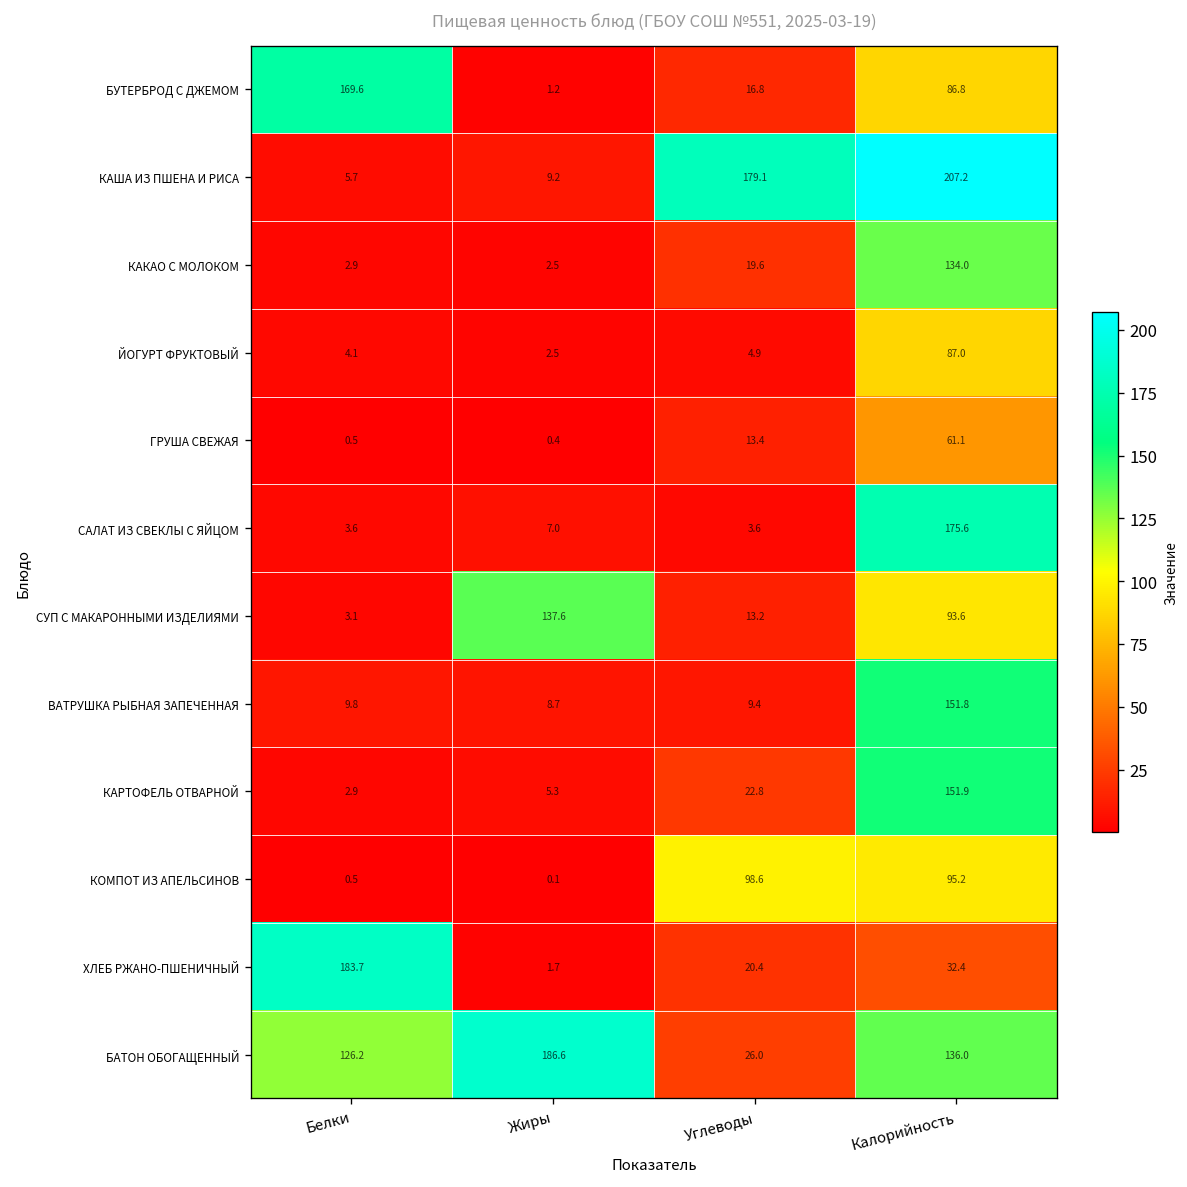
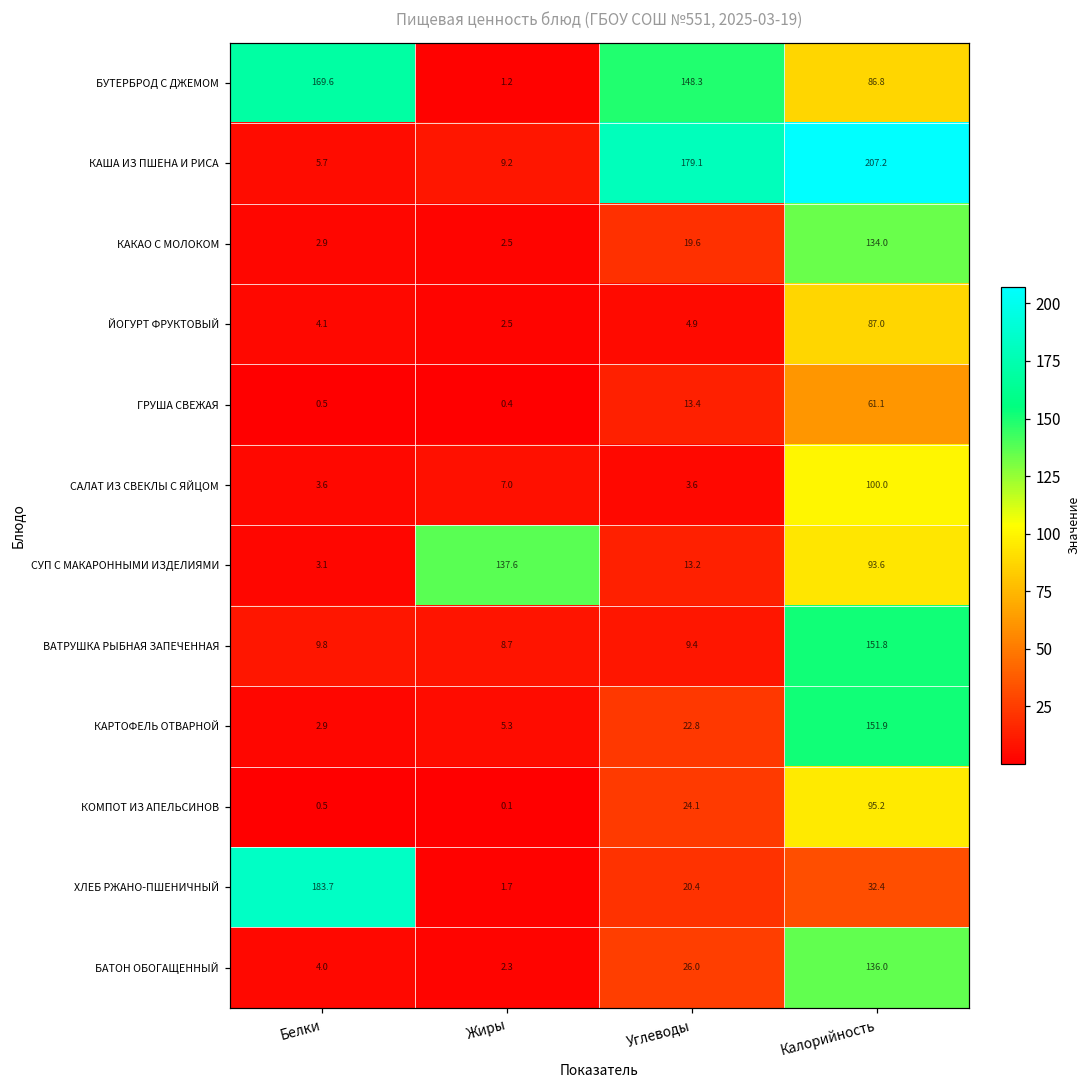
  {
    "БУТЕРБРОД С ДЖЕМОМ": {
      "Белки": 169.6,
      "Жиры": 1.2,
-     "Углеводы": 16.8,
+     "Углеводы": 148.3,
      "Калорийность": 86.8
    },
    "КАША ИЗ ПШЕНА И РИСА": {
      "Белки": 5.7,
      "Жиры": 9.2,
      "Углеводы": 179.1,
      "Калорийность": 207.2
    },
    "КАКАО С МОЛОКОМ": {
      "Белки": 2.9,
      "Жиры": 2.5,
      "Углеводы": 19.6,
      "Калорийность": 134.0
    },
    "ЙОГУРТ ФРУКТОВЫЙ": {
      "Белки": 4.1,
      "Жиры": 2.5,
      "Углеводы": 4.9,
      "Калорийность": 87.0
    },
    "ГРУША СВЕЖАЯ": {
      "Белки": 0.5,
      "Жиры": 0.4,
      "Углеводы": 13.4,
      "Калорийность": 61.1
    },
    "САЛАТ ИЗ СВЕКЛЫ С ЯЙЦОМ": {
      "Белки": 3.6,
      "Жиры": 7.0,
      "Углеводы": 3.6,
-     "Калорийность": 175.6
+     "Калорийность": 100.0
    },
    "СУП С МАКАРОННЫМИ ИЗДЕЛИЯМИ": {
      "Белки": 3.1,
      "Жиры": 137.6,
      "Углеводы": 13.2,
      "Калорийность": 93.6
    },
    "ВАТРУШКА РЫБНАЯ ЗАПЕЧЕННАЯ": {
      "Белки": 9.8,
      "Жиры": 8.7,
      "Углеводы": 9.4,
      "Калорийность": 151.8
    },
    "КАРТОФЕЛЬ ОТВАРНОЙ": {
      "Белки": 2.9,
      "Жиры": 5.3,
      "Углеводы": 22.8,
      "Калорийность": 151.9
    },
    "КОМПОТ ИЗ АПЕЛЬСИНОВ": {
      "Белки": 0.5,
      "Жиры": 0.1,
-     "Углеводы": 98.6,
+     "Углеводы": 24.1,
      "Калорийность": 95.2
    },
    "ХЛЕБ РЖАНО-ПШЕНИЧНЫЙ": {
      "Белки": 183.7,
      "Жиры": 1.7,
      "Углеводы": 20.4,
      "Калорийность": 32.4
    },
    "БАТОН ОБОГАЩЕННЫЙ": {
-     "Белки": 126.2,
-     "Жиры": 186.6,
+     "Белки": 4.0,
+     "Жиры": 2.3,
      "Углеводы": 26.0,
      "Калорийность": 136.0
    }
  }
